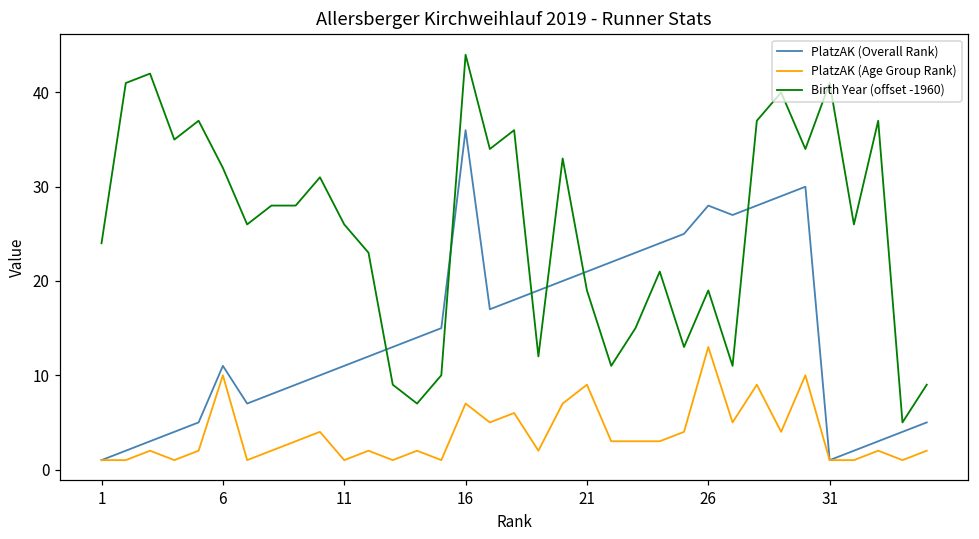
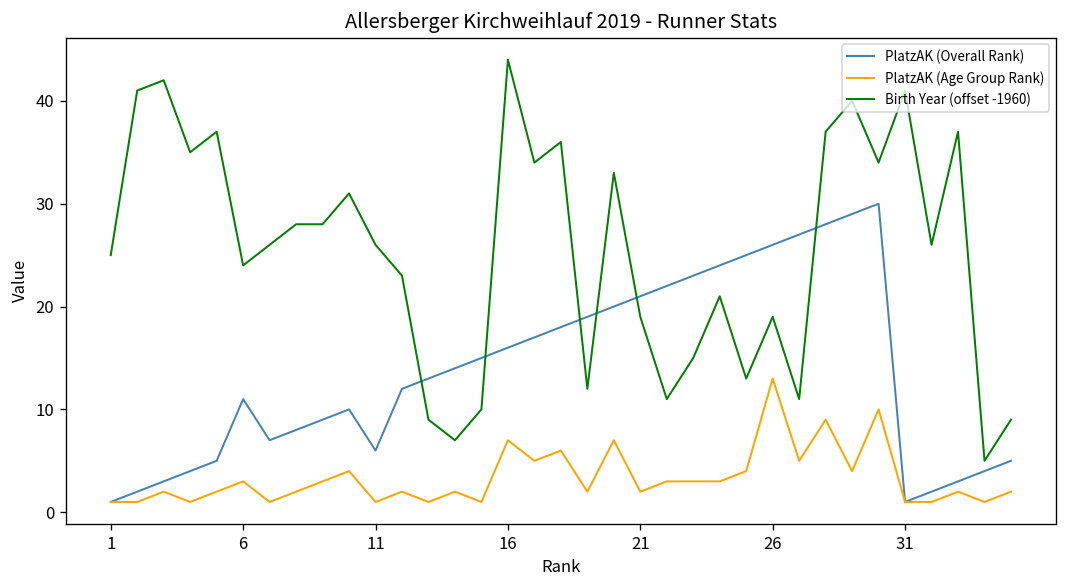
  {
    "PlatzAK (Overall Rank)": {
      "6": 11,
-     "11": 11,
-     "16": 36,
+     "11": 6,
+     "16": 16,
      "21": 21,
-     "26": 28
+     "26": 26
    },
    "PlatzAK (Age Group Rank)": {
-     "6": 10,
+     "6": 3,
      "11": 1,
      "16": 7,
-     "21": 9,
+     "21": 2,
      "26": 13
    },
    "Birth Year (offset -1960)": {
-     "1": 24,
-     "6": 32,
+     "1": 25,
+     "6": 24,
      "11": 26,
      "16": 44,
      "21": 19,
      "26": 19
    }
  }
